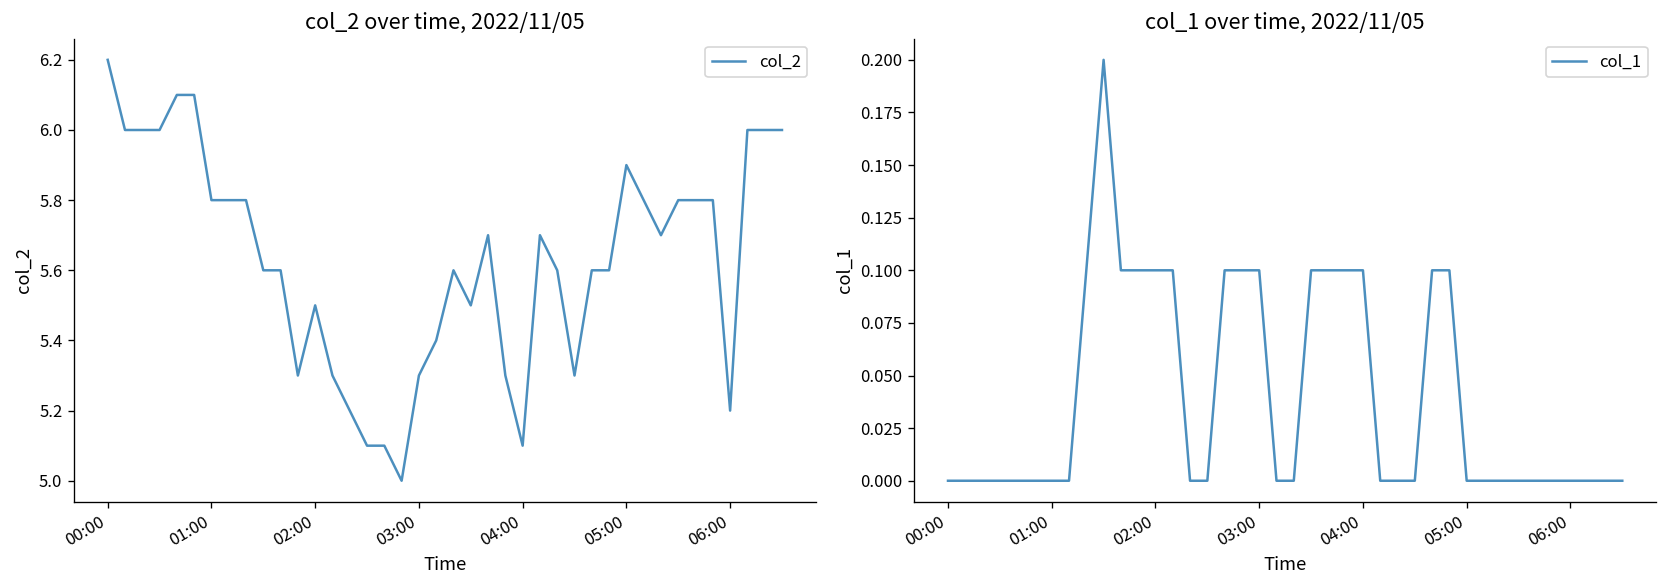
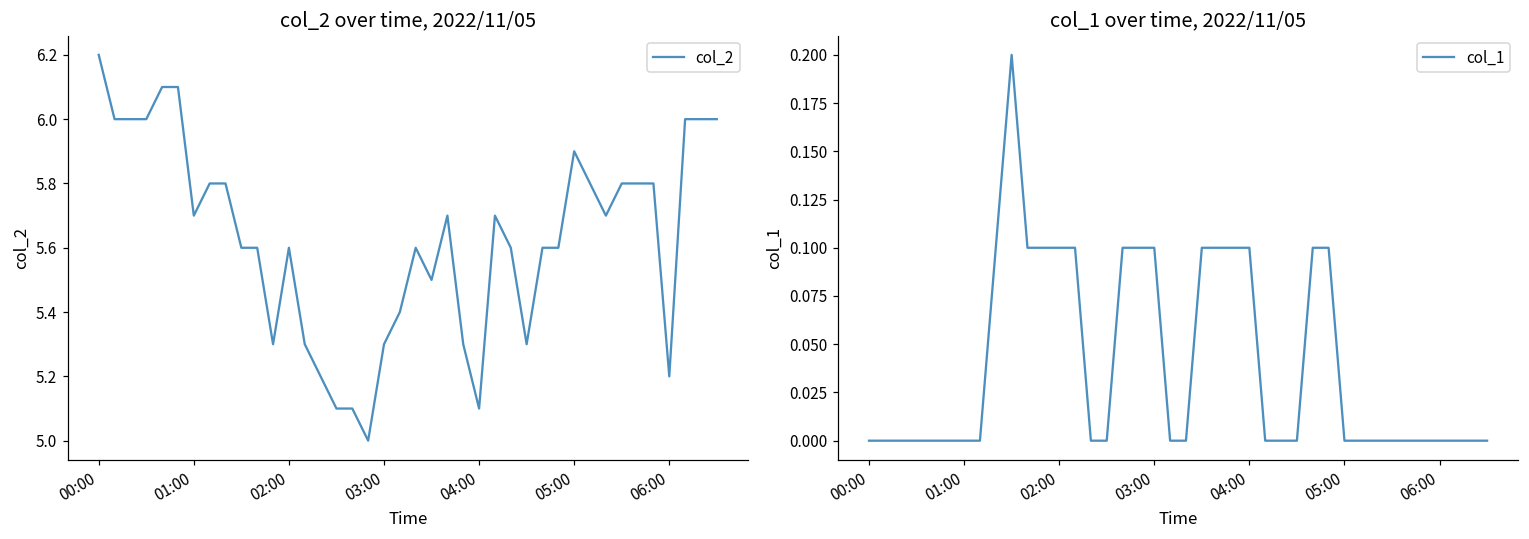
  {
    "col_2 over time, 2022/11/05": {
      "00:00": 6.2,
-     "01:00": 5.8,
-     "02:00": 5.5,
+     "01:00": 5.7,
+     "02:00": 5.6,
      "03:00": 5.3,
      "04:00": 5.1,
      "05:00": 5.9,
      "06:00": 5.2
    },
    "col_1 over time, 2022/11/05": {
      "00:00": 0.000,
      "01:00": 0.000,
      "02:00": 0.100,
      "03:00": 0.100,
      "04:00": 0.100,
      "05:00": 0.000,
      "06:00": 0.000
    }
  }
